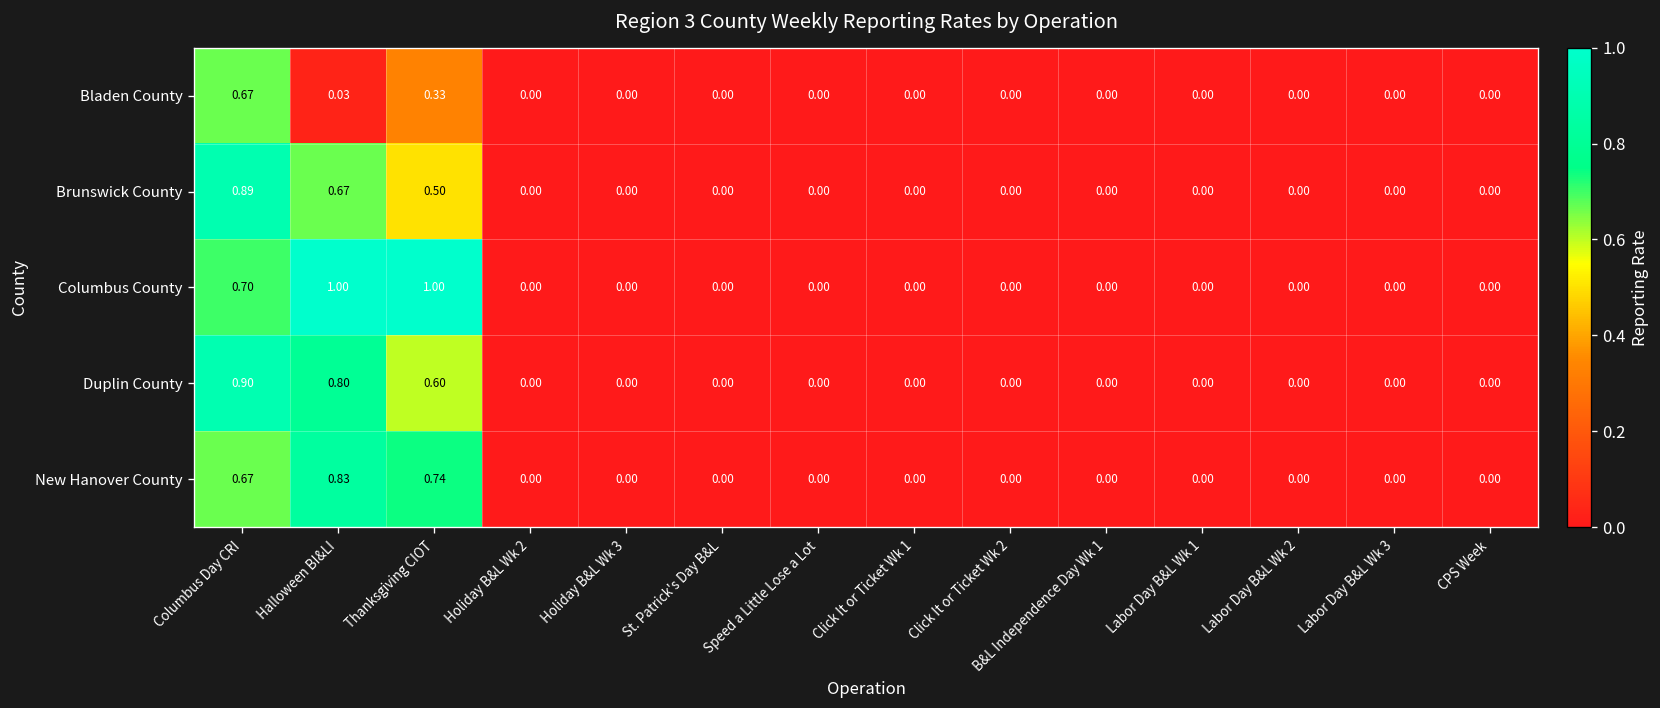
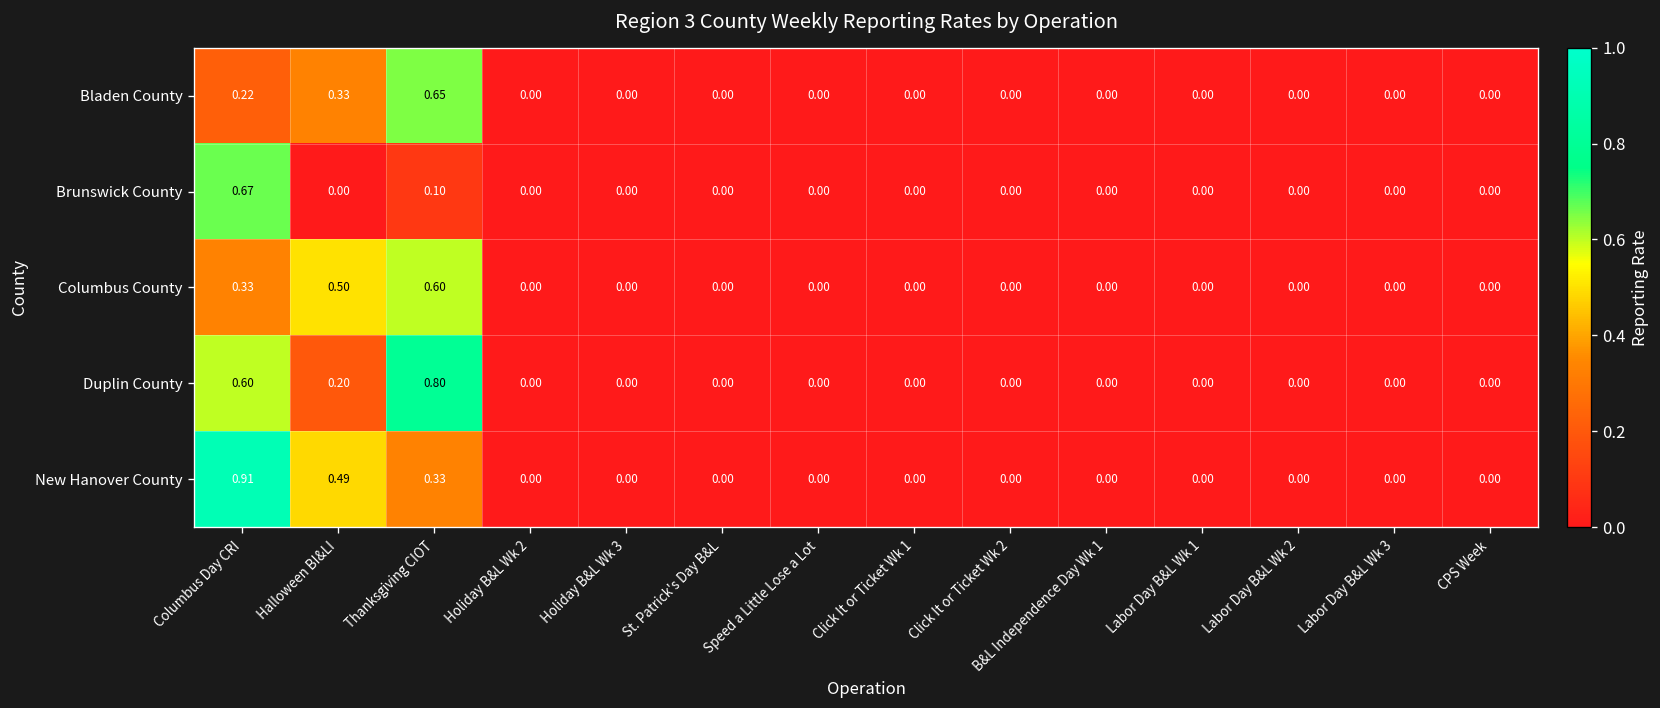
  {
    "Bladen County": {
-     "Columbus Day CRI": 0.67,
-     "Halloween BI&LI": 0.03,
-     "Thanksgiving CIOT": 0.33,
+     "Columbus Day CRI": 0.22,
+     "Halloween BI&LI": 0.33,
+     "Thanksgiving CIOT": 0.65,
      "Holiday B&L Wk 2": 0.00,
      "Holiday B&L Wk 3": 0.00,
      "St. Patrick's Day B&L": 0.00,
      "Speed a Little Lose a Lot": 0.00,
      "Click It or Ticket Wk 1": 0.00,
      "Click It or Ticket Wk 2": 0.00,
      "B&L Independence Day Wk 1": 0.00,
      "Labor Day B&L Wk 1": 0.00,
      "Labor Day B&L Wk 2": 0.00,
      "Labor Day B&L Wk 3": 0.00,
      "CPS Week": 0.00
    },
    "Brunswick County": {
-     "Columbus Day CRI": 0.89,
-     "Halloween BI&LI": 0.67,
-     "Thanksgiving CIOT": 0.50,
+     "Columbus Day CRI": 0.67,
+     "Halloween BI&LI": 0.00,
+     "Thanksgiving CIOT": 0.10,
      "Holiday B&L Wk 2": 0.00,
      "Holiday B&L Wk 3": 0.00,
      "St. Patrick's Day B&L": 0.00,
      "Speed a Little Lose a Lot": 0.00,
      "Click It or Ticket Wk 1": 0.00,
      "Click It or Ticket Wk 2": 0.00,
      "B&L Independence Day Wk 1": 0.00,
      "Labor Day B&L Wk 1": 0.00,
      "Labor Day B&L Wk 2": 0.00,
      "Labor Day B&L Wk 3": 0.00,
      "CPS Week": 0.00
    },
    "Columbus County": {
-     "Columbus Day CRI": 0.70,
-     "Halloween BI&LI": 1.00,
-     "Thanksgiving CIOT": 1.00,
+     "Columbus Day CRI": 0.33,
+     "Halloween BI&LI": 0.50,
+     "Thanksgiving CIOT": 0.60,
      "Holiday B&L Wk 2": 0.00,
      "Holiday B&L Wk 3": 0.00,
      "St. Patrick's Day B&L": 0.00,
      "Speed a Little Lose a Lot": 0.00,
      "Click It or Ticket Wk 1": 0.00,
      "Click It or Ticket Wk 2": 0.00,
      "B&L Independence Day Wk 1": 0.00,
      "Labor Day B&L Wk 1": 0.00,
      "Labor Day B&L Wk 2": 0.00,
      "Labor Day B&L Wk 3": 0.00,
      "CPS Week": 0.00
    },
    "Duplin County": {
-     "Columbus Day CRI": 0.90,
-     "Halloween BI&LI": 0.80,
-     "Thanksgiving CIOT": 0.60,
+     "Columbus Day CRI": 0.60,
+     "Halloween BI&LI": 0.20,
+     "Thanksgiving CIOT": 0.80,
      "Holiday B&L Wk 2": 0.00,
      "Holiday B&L Wk 3": 0.00,
      "St. Patrick's Day B&L": 0.00,
      "Speed a Little Lose a Lot": 0.00,
      "Click It or Ticket Wk 1": 0.00,
      "Click It or Ticket Wk 2": 0.00,
      "B&L Independence Day Wk 1": 0.00,
      "Labor Day B&L Wk 1": 0.00,
      "Labor Day B&L Wk 2": 0.00,
      "Labor Day B&L Wk 3": 0.00,
      "CPS Week": 0.00
    },
    "New Hanover County": {
-     "Columbus Day CRI": 0.67,
-     "Halloween BI&LI": 0.83,
-     "Thanksgiving CIOT": 0.74,
+     "Columbus Day CRI": 0.91,
+     "Halloween BI&LI": 0.49,
+     "Thanksgiving CIOT": 0.33,
      "Holiday B&L Wk 2": 0.00,
      "Holiday B&L Wk 3": 0.00,
      "St. Patrick's Day B&L": 0.00,
      "Speed a Little Lose a Lot": 0.00,
      "Click It or Ticket Wk 1": 0.00,
      "Click It or Ticket Wk 2": 0.00,
      "B&L Independence Day Wk 1": 0.00,
      "Labor Day B&L Wk 1": 0.00,
      "Labor Day B&L Wk 2": 0.00,
      "Labor Day B&L Wk 3": 0.00,
      "CPS Week": 0.00
    }
  }
